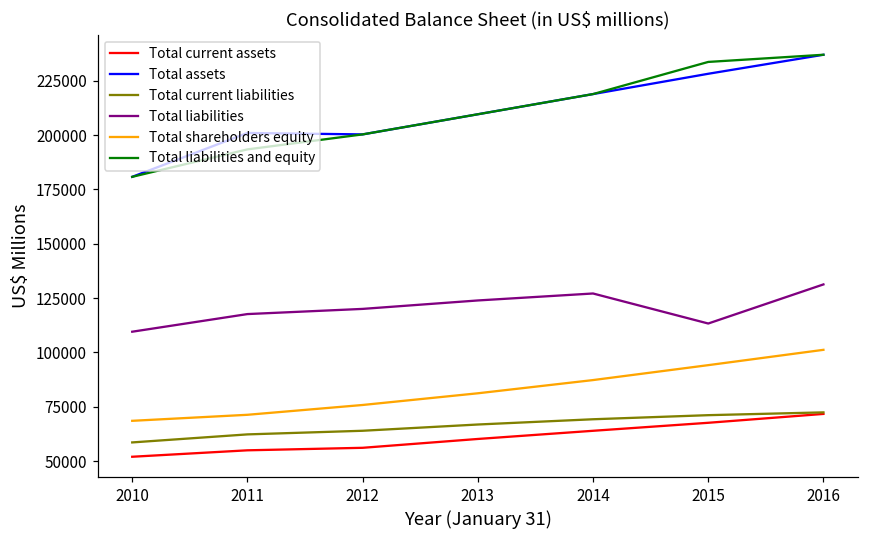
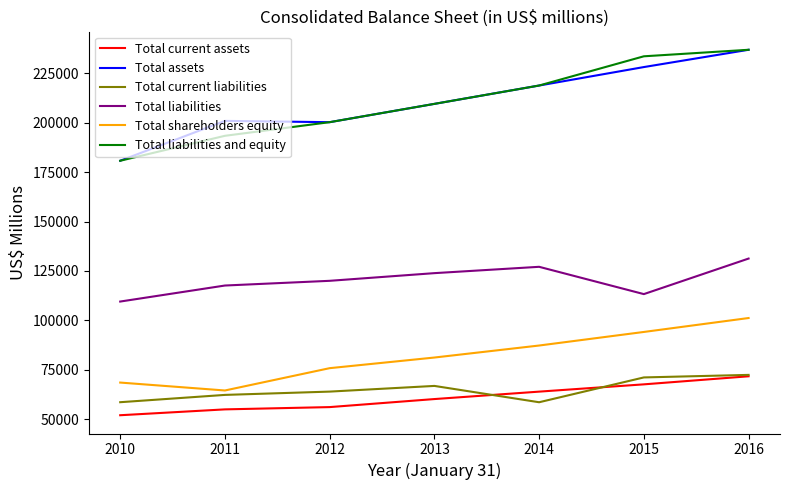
  {
    "Total current assets": {
      "2010": 52000,
      "2011": 55000,
      "2012": 56000,
      "2013": 60000,
      "2014": 64000,
      "2015": 68000
    },
    "Total assets": {
      "2015": 228000
    },
    "Total current liabilities": {
      "2010": 59000,
      "2011": 62000,
      "2012": 64000,
      "2013": 67000,
-     "2014": 69000,
+     "2014": 59000,
      "2015": 71000
    },
    "Total liabilities": {
      "2010": 110000,
      "2011": 118000,
      "2012": 120000,
      "2013": 124000,
      "2014": 127000,
      "2015": 113000,
      "2016": 131000
    },
    "Total shareholders equity": {
      "2010": 69000,
-     "2011": 71000,
+     "2011": 65000,
      "2012": 76000,
      "2013": 81000,
      "2014": 87000,
      "2015": 94000,
      "2016": 101000
    },
    "Total liabilities and equity": {
      "2015": 234000
    }
  }
